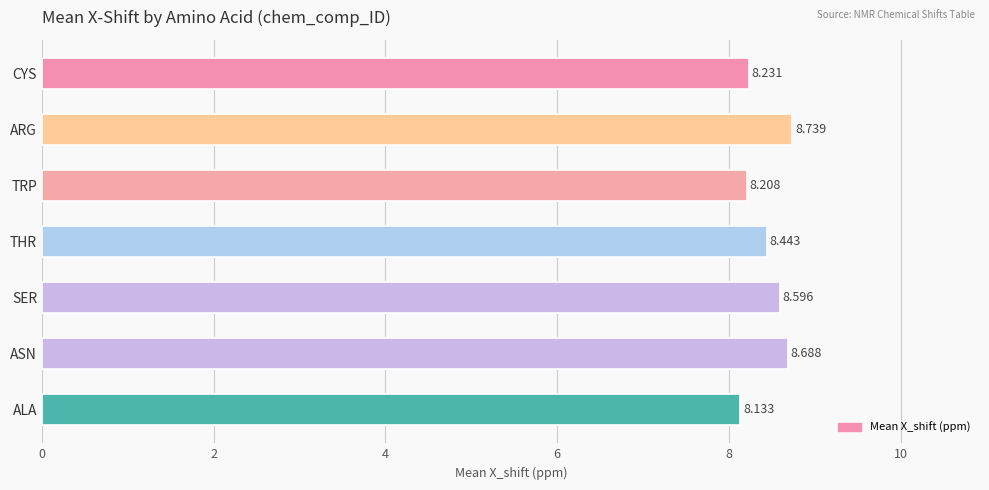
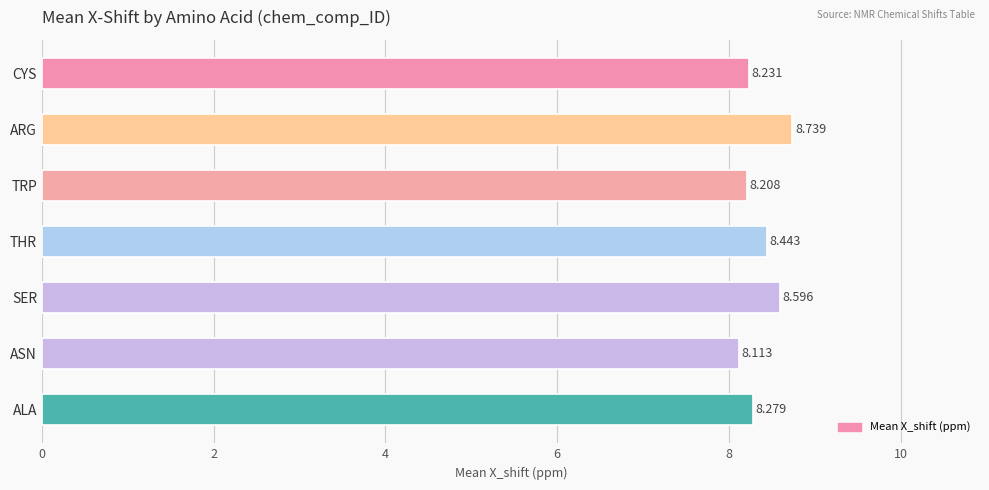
  {
    "CYS": 8.231,
    "ARG": 8.739,
    "TRP": 8.208,
    "THR": 8.443,
    "SER": 8.596,
-   "ASN": 8.688,
-   "ALA": 8.133
+   "ASN": 8.113,
+   "ALA": 8.279
  }
